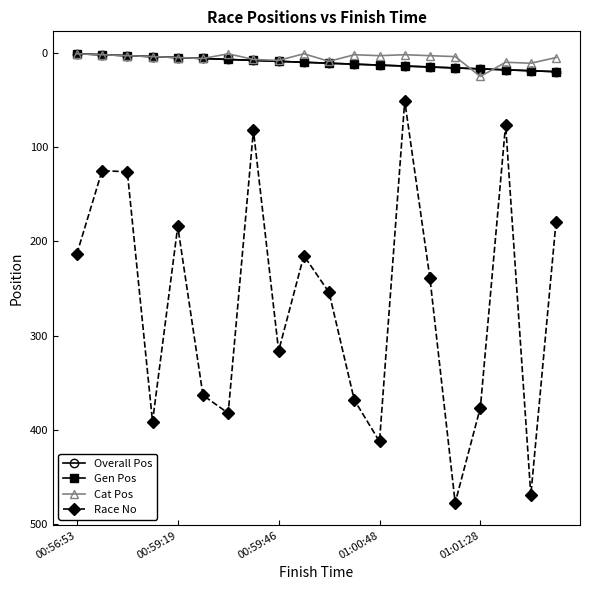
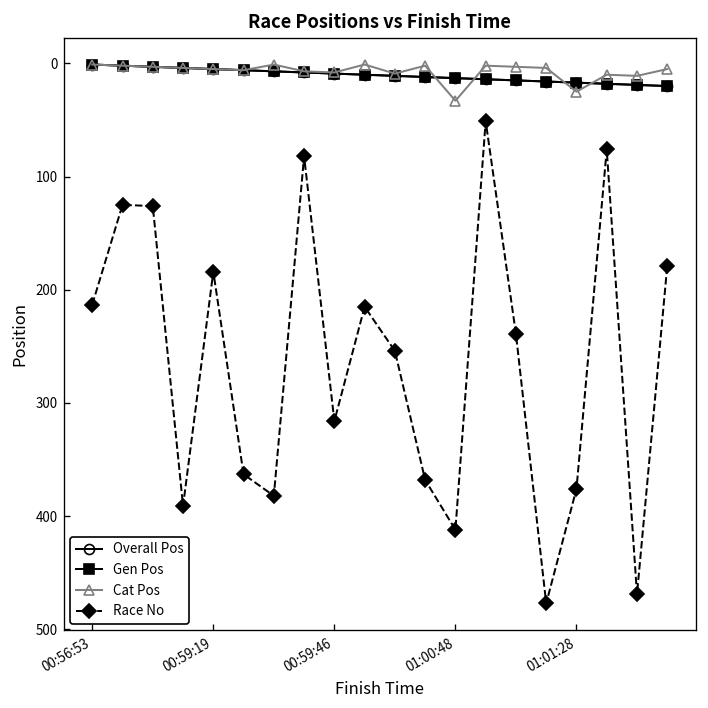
  {
    "Cat Pos": {
-     "01:00:48": 0,
+     "01:00:48": 30,
      "01:01:28": 30
    }
  }
